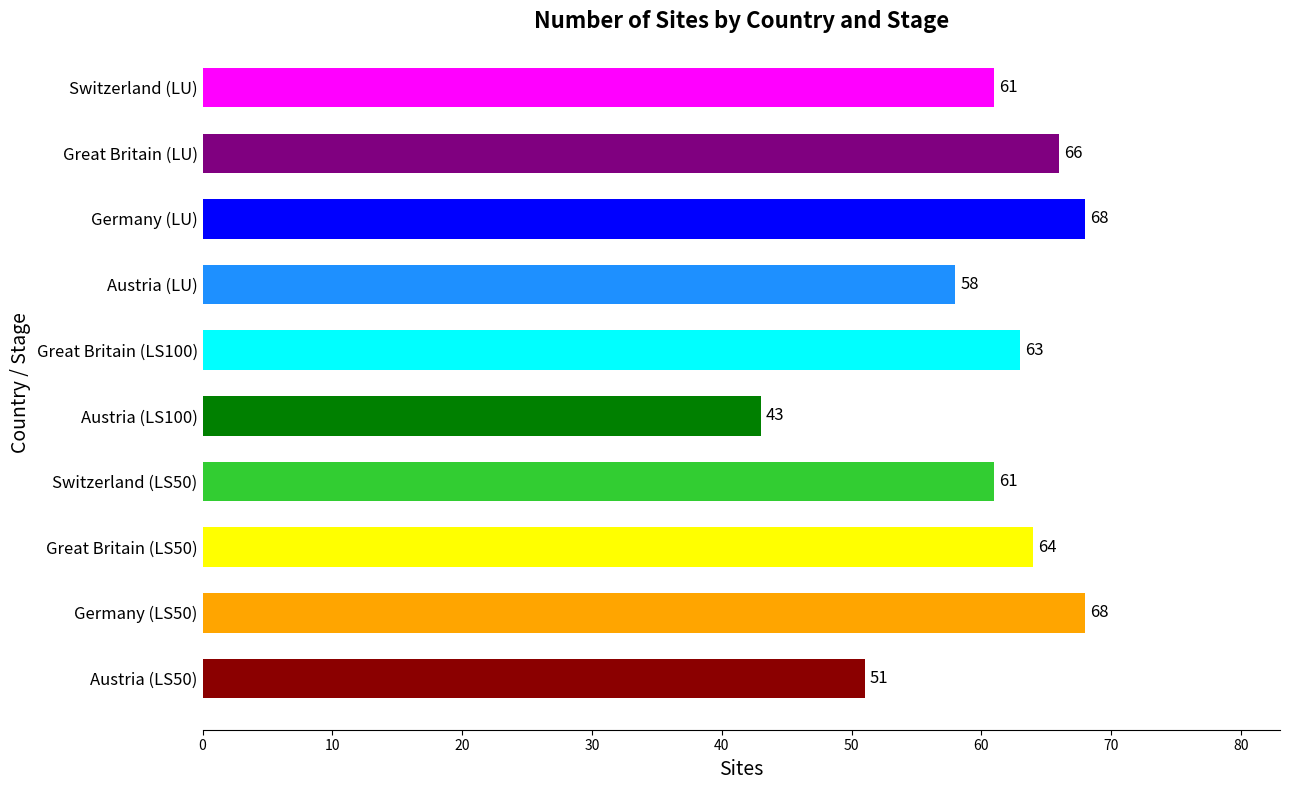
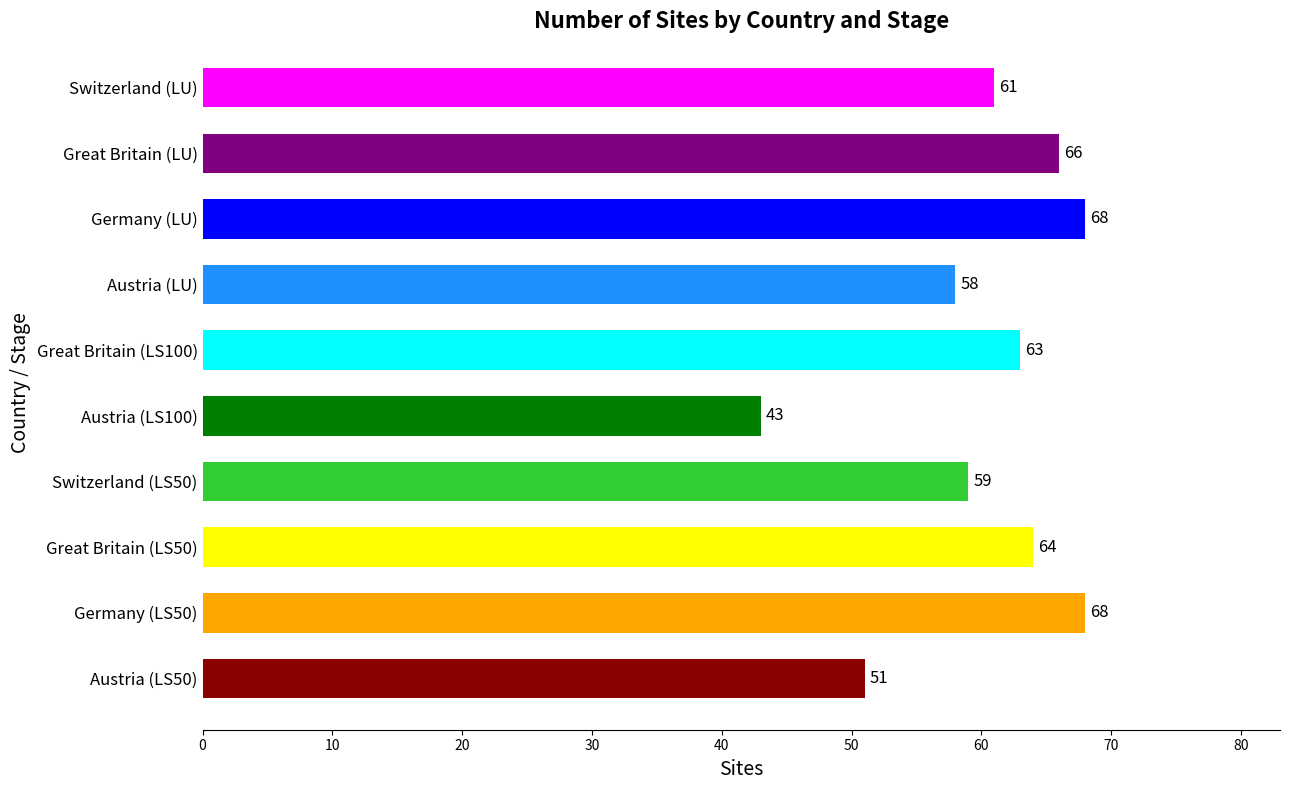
  {
    "Switzerland (LU)": 61,
    "Great Britain (LU)": 66,
    "Germany (LU)": 68,
    "Austria (LU)": 58,
    "Great Britain (LS100)": 63,
    "Austria (LS100)": 43,
-   "Switzerland (LS50)": 61,
+   "Switzerland (LS50)": 59,
    "Great Britain (LS50)": 64,
    "Germany (LS50)": 68,
    "Austria (LS50)": 51
  }
